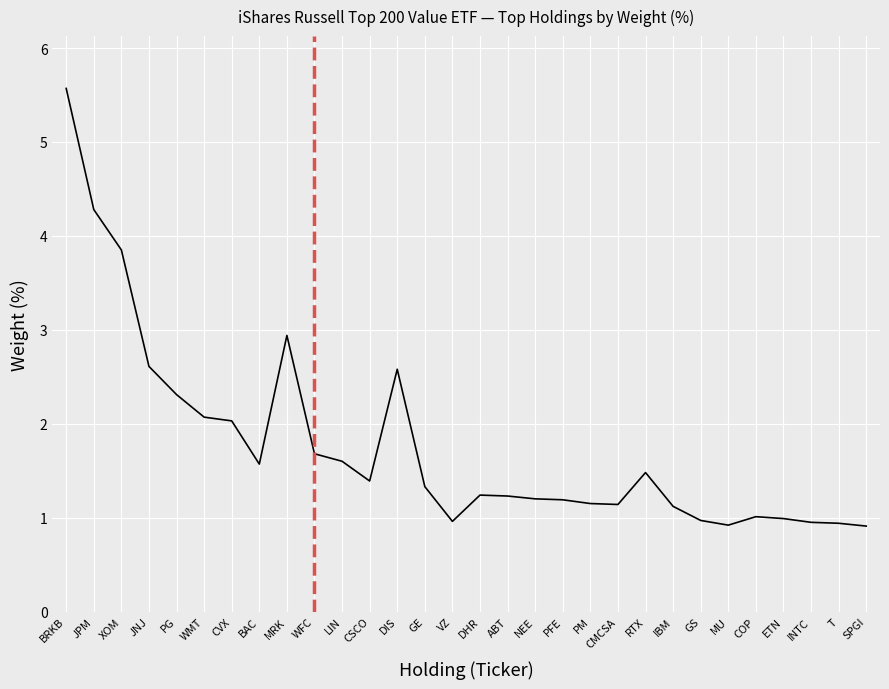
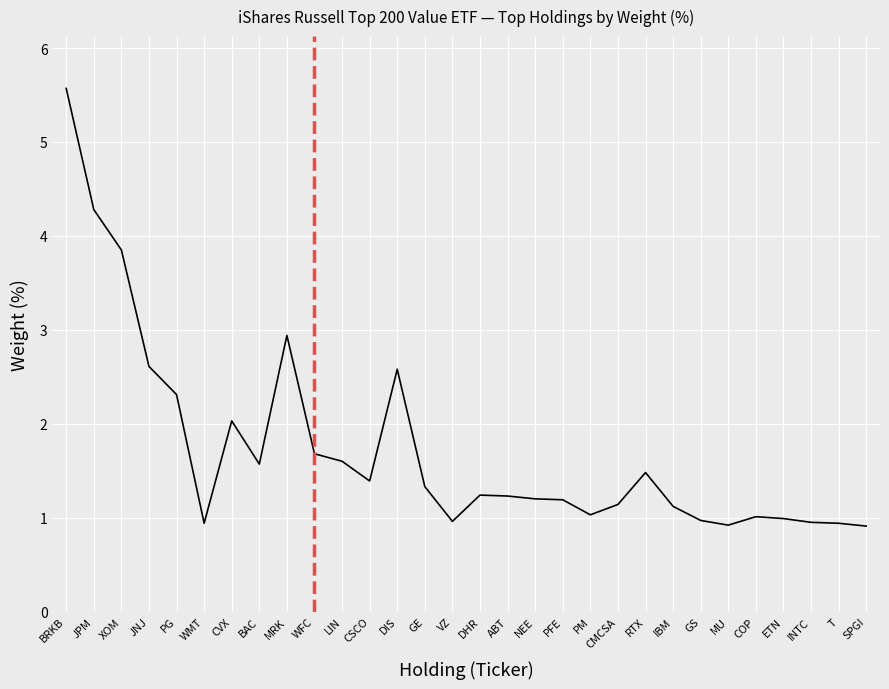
  {
    "BRKB": 5.6,
    "JPM": 4.3,
    "XOM": 3.9,
    "JNJ": 2.6,
    "PG": 2.3,
-   "WMT": 2.1,
+   "WMT": 0.9,
    "CVX": 2.0,
    "BAC": 1.6,
    "MRK": 2.9,
    "WFC": 1.7,
    "LIN": 1.6,
    "CSCO": 1.4,
    "DIS": 2.6,
    "GE": 1.3,
    "VZ": 1.0,
    "DHR": 1.2,
    "ABT": 1.2,
    "NEE": 1.2,
    "PFE": 1.2,
-   "PM": 1.2,
+   "PM": 1.0,
    "CMCSA": 1.1,
    "RTX": 1.5,
    "IBM": 1.1,
    "GS": 1.0,
    "MU": 0.9,
    "COP": 1.0,
    "ETN": 1.0,
    "INTC": 1.0,
    "T": 0.9,
    "SPGI": 0.9
  }
